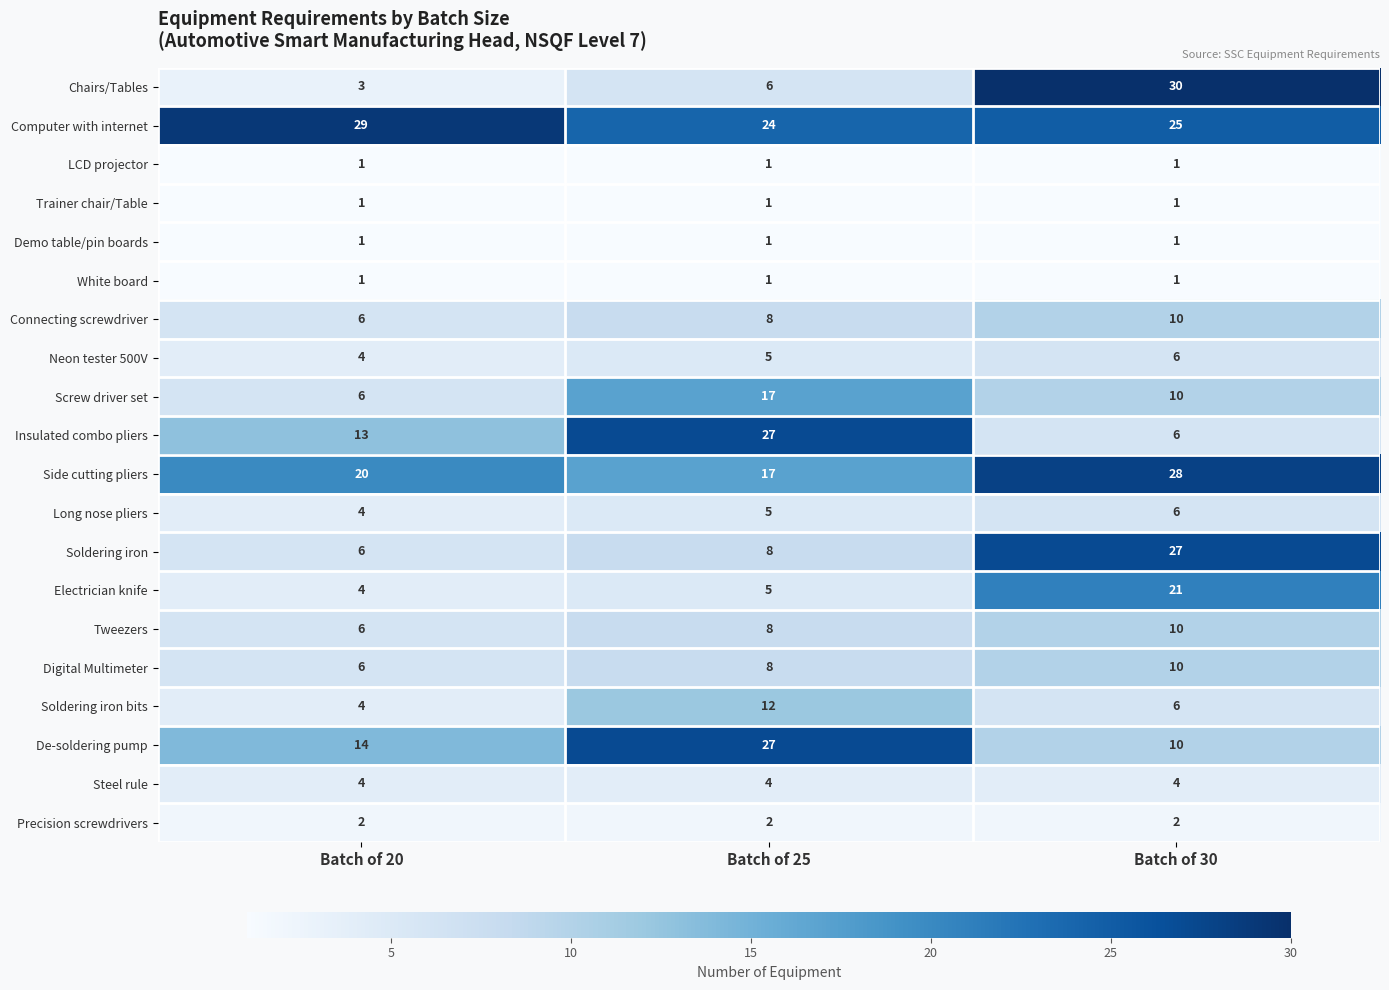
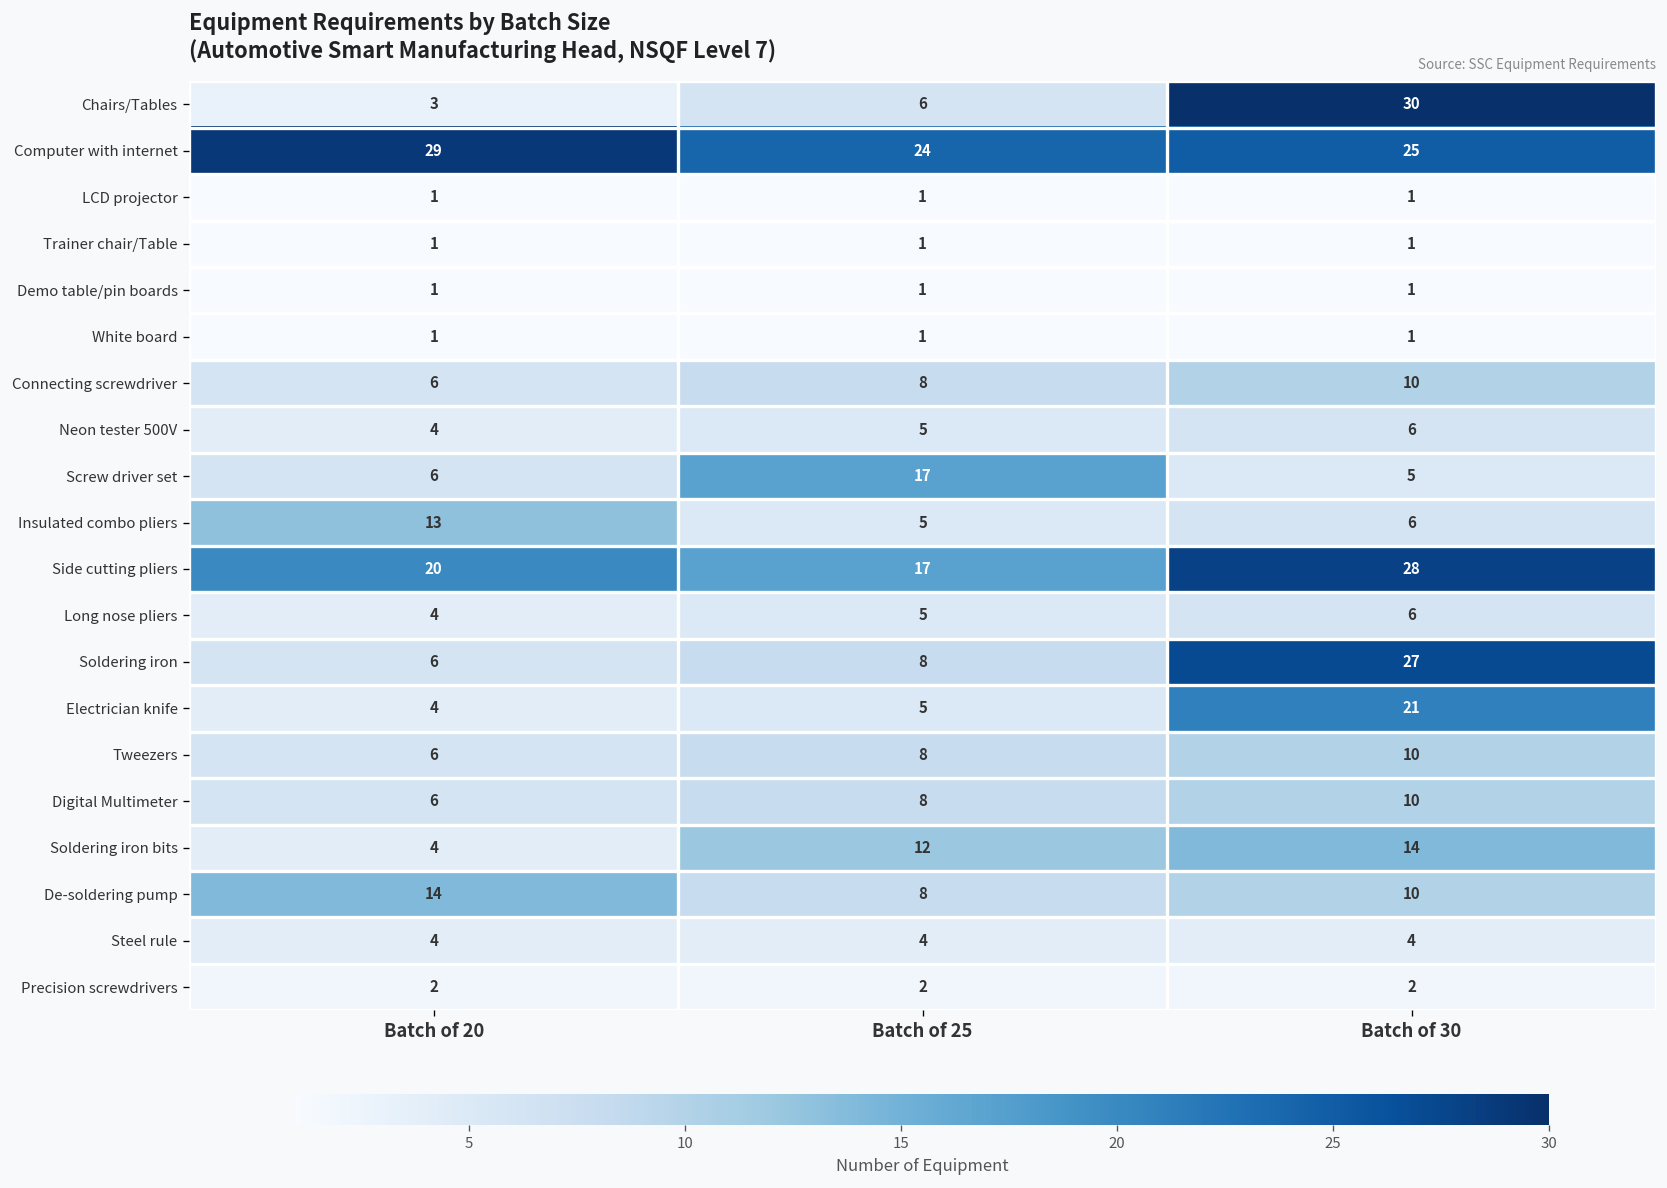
  {
    "Chairs/Tables": {
      "Batch of 20": 3,
      "Batch of 25": 6,
      "Batch of 30": 30
    },
    "Computer with internet": {
      "Batch of 20": 29,
      "Batch of 25": 24,
      "Batch of 30": 25
    },
    "LCD projector": {
      "Batch of 20": 1,
      "Batch of 25": 1,
      "Batch of 30": 1
    },
    "Trainer chair/Table": {
      "Batch of 20": 1,
      "Batch of 25": 1,
      "Batch of 30": 1
    },
    "Demo table/pin boards": {
      "Batch of 20": 1,
      "Batch of 25": 1,
      "Batch of 30": 1
    },
    "White board": {
      "Batch of 20": 1,
      "Batch of 25": 1,
      "Batch of 30": 1
    },
    "Connecting screwdriver": {
      "Batch of 20": 6,
      "Batch of 25": 8,
      "Batch of 30": 10
    },
    "Neon tester 500V": {
      "Batch of 20": 4,
      "Batch of 25": 5,
      "Batch of 30": 6
    },
    "Screw driver set": {
      "Batch of 20": 6,
      "Batch of 25": 17,
-     "Batch of 30": 10
+     "Batch of 30": 5
    },
    "Insulated combo pliers": {
      "Batch of 20": 13,
-     "Batch of 25": 27,
+     "Batch of 25": 5,
      "Batch of 30": 6
    },
    "Side cutting pliers": {
      "Batch of 20": 20,
      "Batch of 25": 17,
      "Batch of 30": 28
    },
    "Long nose pliers": {
      "Batch of 20": 4,
      "Batch of 25": 5,
      "Batch of 30": 6
    },
    "Soldering iron": {
      "Batch of 20": 6,
      "Batch of 25": 8,
      "Batch of 30": 27
    },
    "Electrician knife": {
      "Batch of 20": 4,
      "Batch of 25": 5,
      "Batch of 30": 21
    },
    "Tweezers": {
      "Batch of 20": 6,
      "Batch of 25": 8,
      "Batch of 30": 10
    },
    "Digital Multimeter": {
      "Batch of 20": 6,
      "Batch of 25": 8,
      "Batch of 30": 10
    },
    "Soldering iron bits": {
      "Batch of 20": 4,
      "Batch of 25": 12,
-     "Batch of 30": 6
+     "Batch of 30": 14
    },
    "De-soldering pump": {
      "Batch of 20": 14,
-     "Batch of 25": 27,
+     "Batch of 25": 8,
      "Batch of 30": 10
    },
    "Steel rule": {
      "Batch of 20": 4,
      "Batch of 25": 4,
      "Batch of 30": 4
    },
    "Precision screwdrivers": {
      "Batch of 20": 2,
      "Batch of 25": 2,
      "Batch of 30": 2
    }
  }
